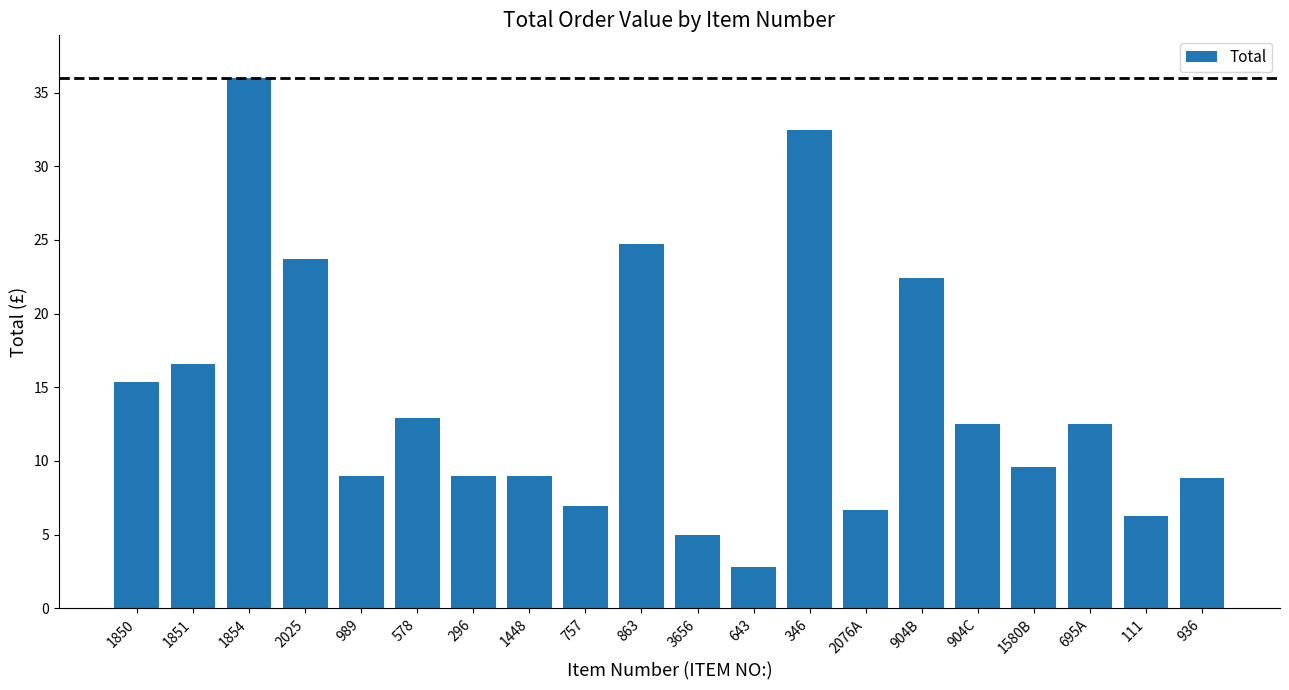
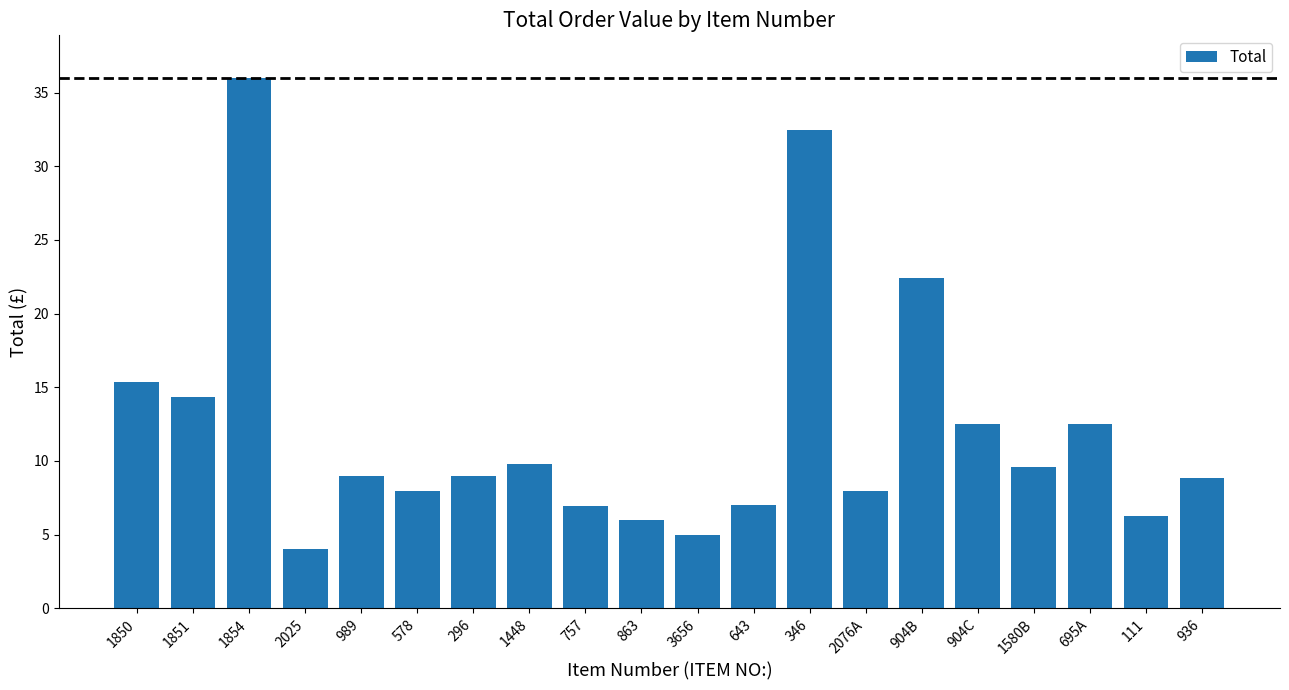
  {
    "1850": 15.4,
-   "1851": 16.6,
+   "1851": 14.4,
    "1854": 36.0,
-   "2025": 23.7,
+   "2025": 4.0,
    "989": 9.0,
-   "578": 12.9,
+   "578": 8.0,
    "296": 9.0,
-   "1448": 9.0,
+   "1448": 9.8,
    "757": 6.9,
-   "863": 24.7,
+   "863": 6.0,
    "3656": 5.0,
-   "643": 2.8,
+   "643": 7.0,
    "346": 32.4,
-   "2076A": 6.7,
+   "2076A": 8.0,
    "904B": 22.4,
    "904C": 12.5,
    "1580B": 9.6,
    "695A": 12.5,
    "111": 6.3,
    "936": 8.8
  }
